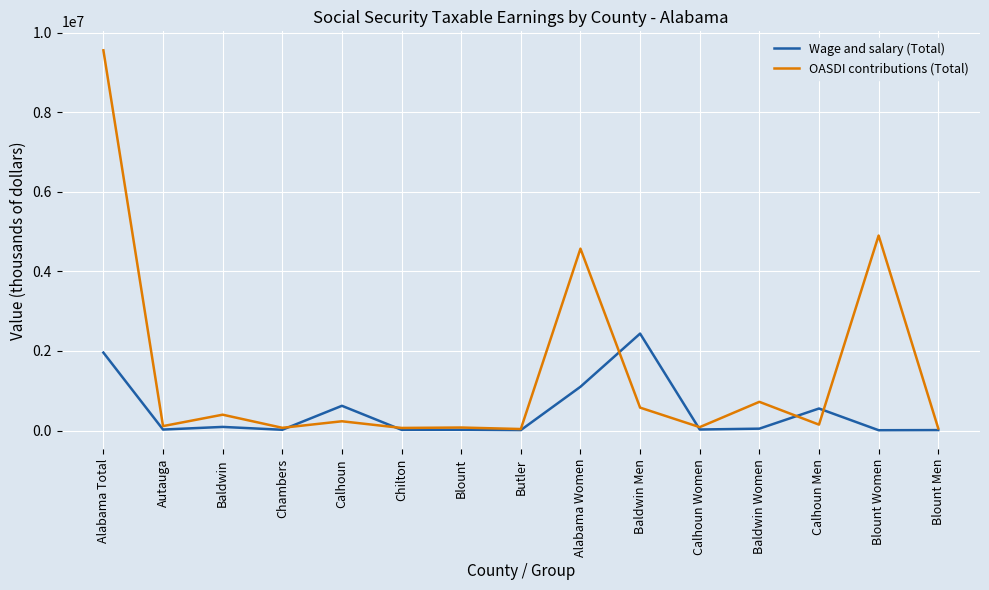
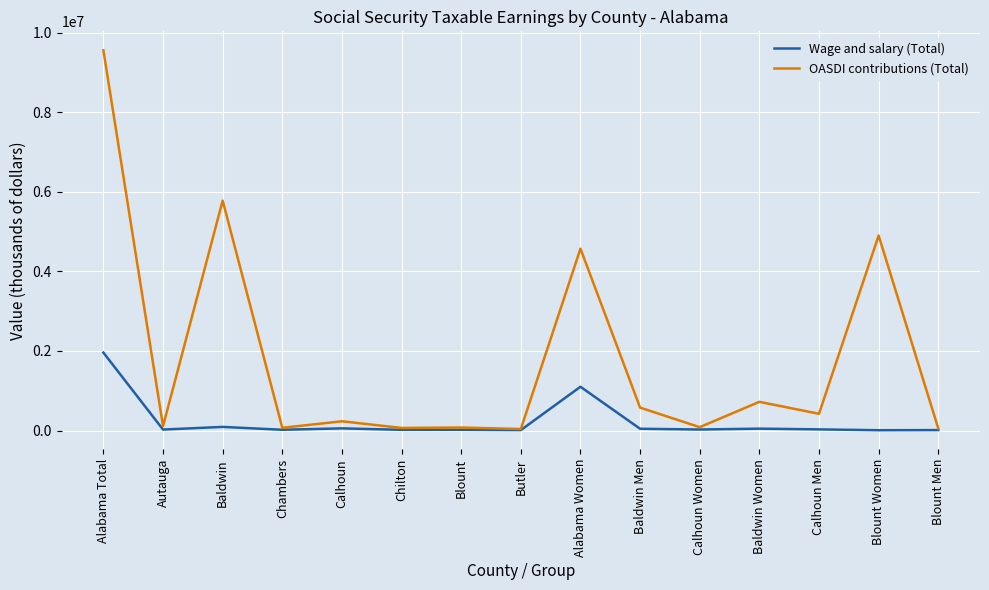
  {
    "Wage and salary (Total)": {
      "Alabama Total": 2000000,
      "Autauga": 0,
      "Baldwin": 100000,
-     "Calhoun": 600000,
+     "Calhoun": 100000,
      "Alabama Women": 1100000,
-     "Baldwin Men": 2400000,
+     "Baldwin Men": 0,
      "Baldwin Women": 0,
-     "Calhoun Men": 600000,
+     "Calhoun Men": 0,
      "Blount Women": 0
    },
    "OASDI contributions (Total)": {
      "Alabama Total": 9600000,
      "Autauga": 100000,
-     "Baldwin": 400000,
+     "Baldwin": 5800000,
      "Calhoun": 200000,
      "Alabama Women": 4600000,
      "Baldwin Men": 600000,
      "Baldwin Women": 700000,
-     "Calhoun Men": 100000,
+     "Calhoun Men": 400000,
      "Blount Women": 4900000
    }
  }
